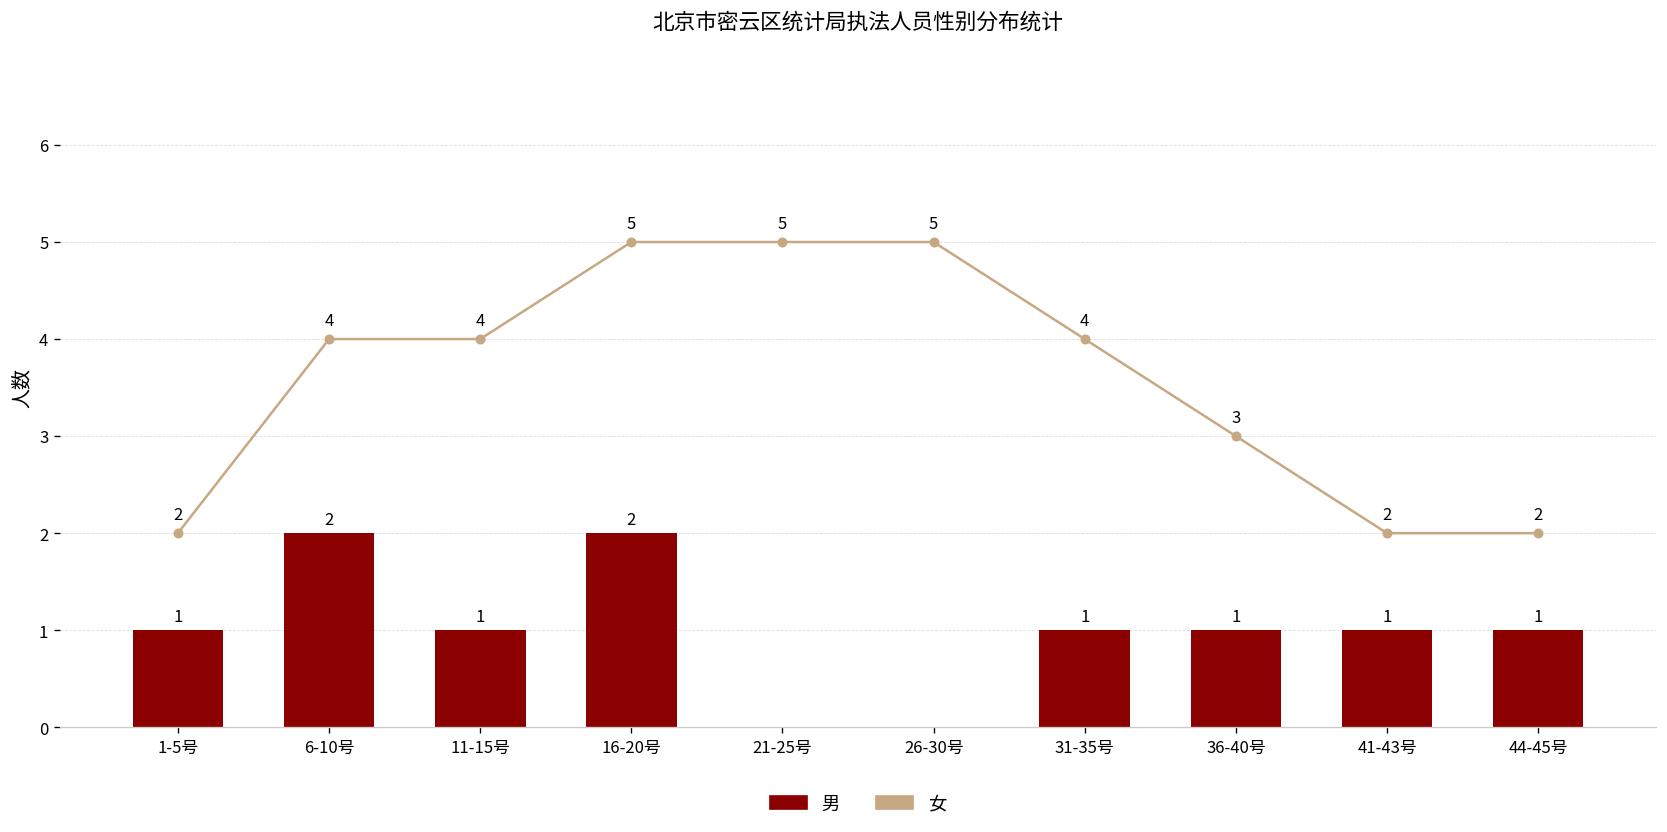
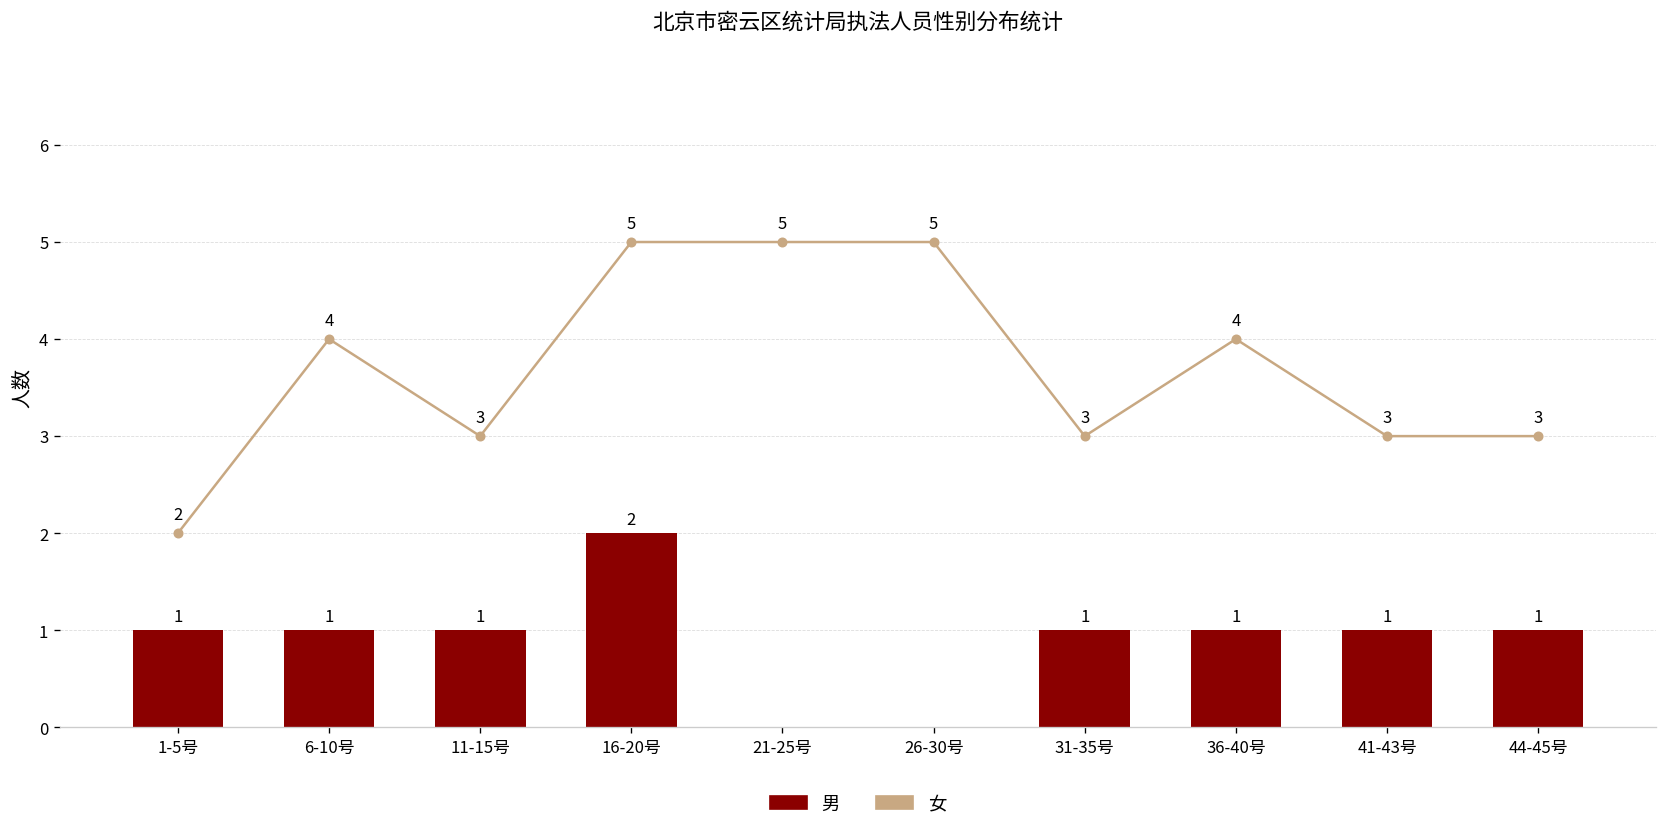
  {
    "男": {
      "1-5号": 1,
-     "6-10号": 2,
+     "6-10号": 1,
      "11-15号": 1,
      "16-20号": 2,
      "31-35号": 1,
      "36-40号": 1,
      "41-43号": 1,
      "44-45号": 1
    },
    "女": {
      "1-5号": 2,
      "6-10号": 4,
-     "11-15号": 4,
+     "11-15号": 3,
      "16-20号": 5,
      "21-25号": 5,
      "26-30号": 5,
-     "31-35号": 4,
-     "36-40号": 3,
-     "41-43号": 2,
-     "44-45号": 2
+     "31-35号": 3,
+     "36-40号": 4,
+     "41-43号": 3,
+     "44-45号": 3
    }
  }
